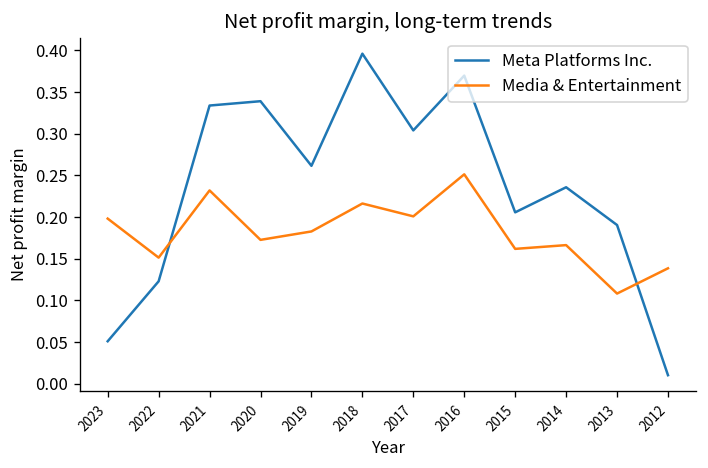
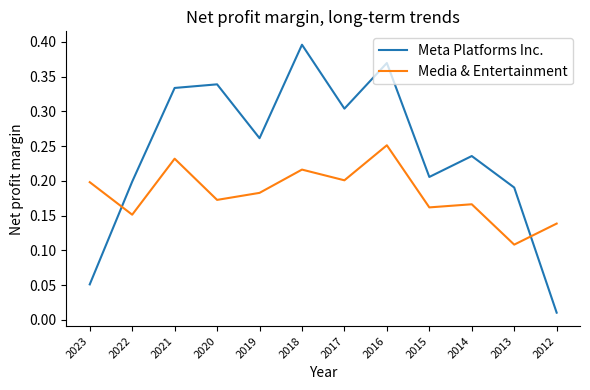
  {
    "Meta Platforms Inc.": {
      "2023": 0.05,
-     "2022": 0.12,
+     "2022": 0.20,
      "2021": 0.33,
      "2020": 0.34,
      "2019": 0.26,
      "2018": 0.40,
      "2017": 0.30,
      "2015": 0.21,
      "2014": 0.24,
      "2013": 0.19,
      "2012": 0.01
    },
    "Media & Entertainment": {
      "2023": 0.20,
      "2022": 0.15,
      "2021": 0.23,
      "2020": 0.17,
      "2019": 0.18,
      "2018": 0.22,
      "2017": 0.20,
      "2016": 0.25,
      "2015": 0.16,
      "2014": 0.17,
      "2013": 0.11,
      "2012": 0.14
    }
  }
